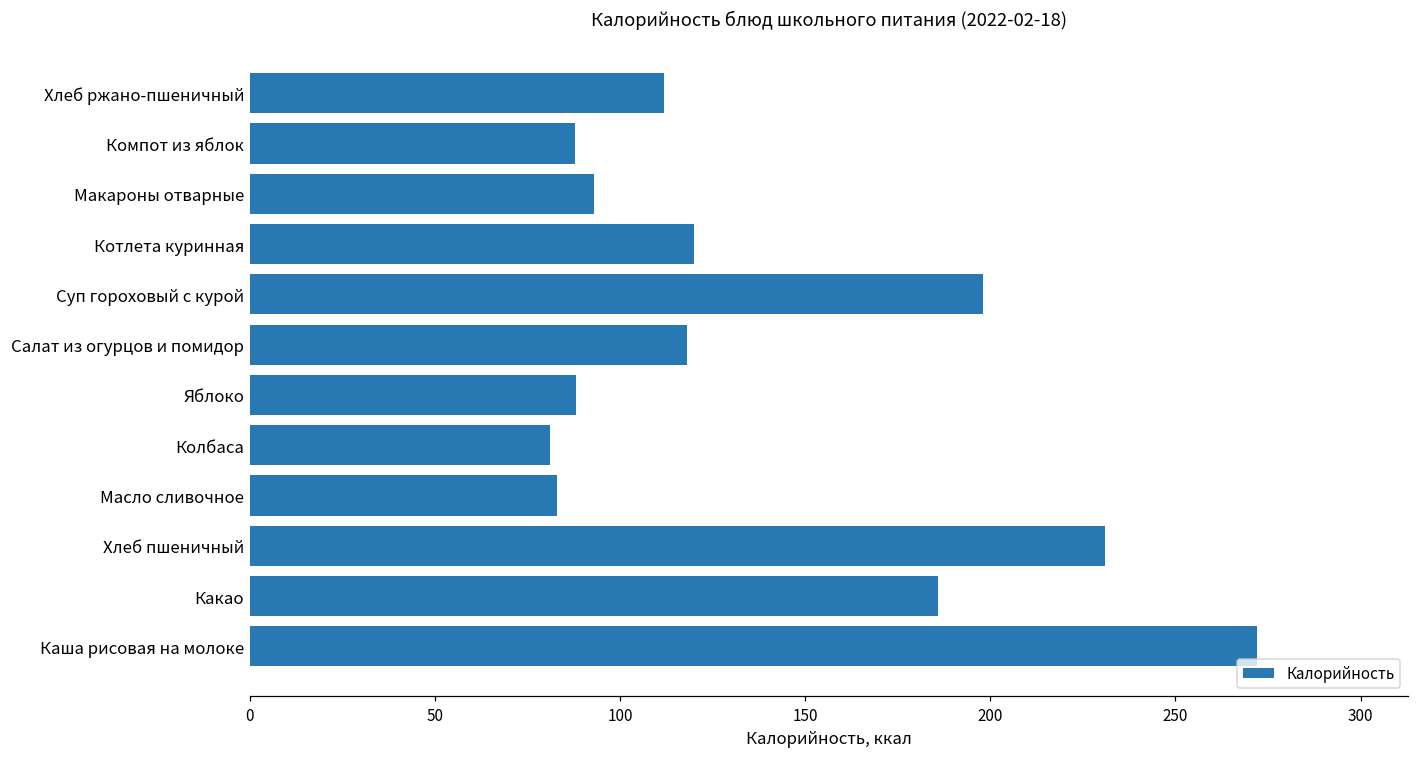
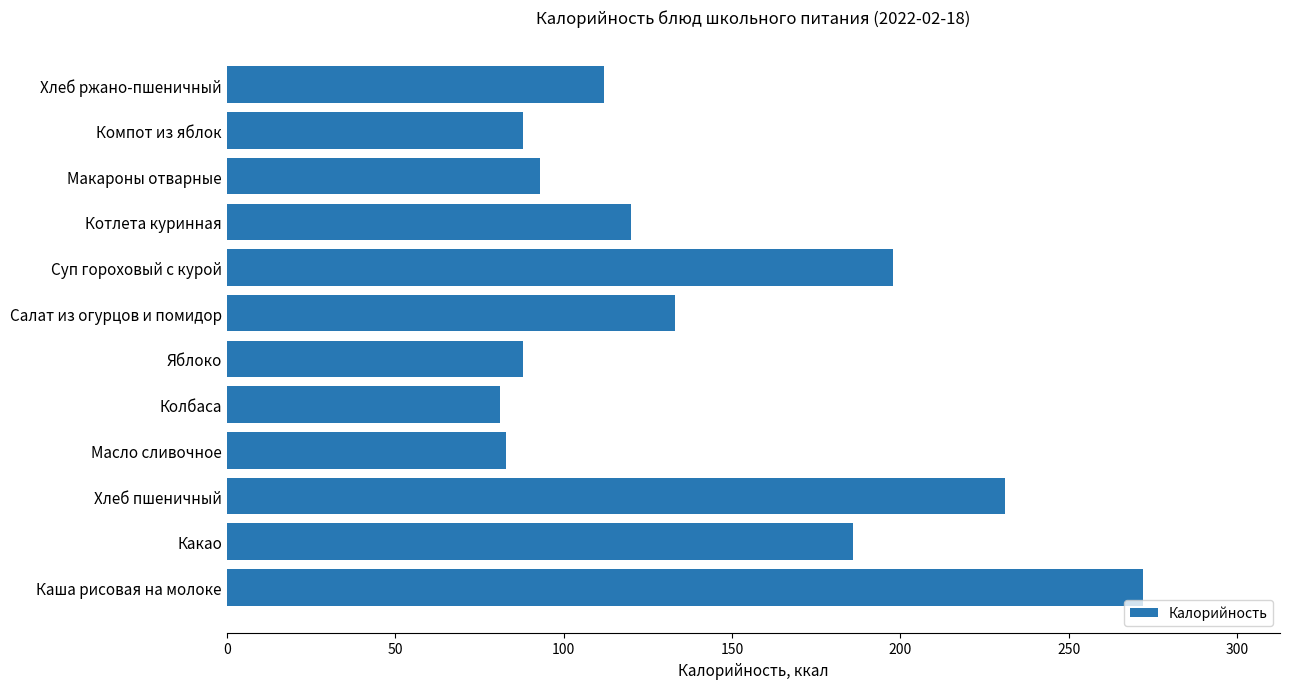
  {
    "Хлеб ржано-пшеничный": 112,
    "Компот из яблок": 88,
    "Макароны отварные": 93,
    "Котлета куринная": 120,
    "Суп гороховый с курой": 198,
-   "Салат из огурцов и помидор": 118,
+   "Салат из огурцов и помидор": 133,
    "Яблоко": 88,
    "Колбаса": 81,
    "Масло сливочное": 83,
    "Хлеб пшеничный": 231,
    "Какао": 186,
    "Каша рисовая на молоке": 272
  }
